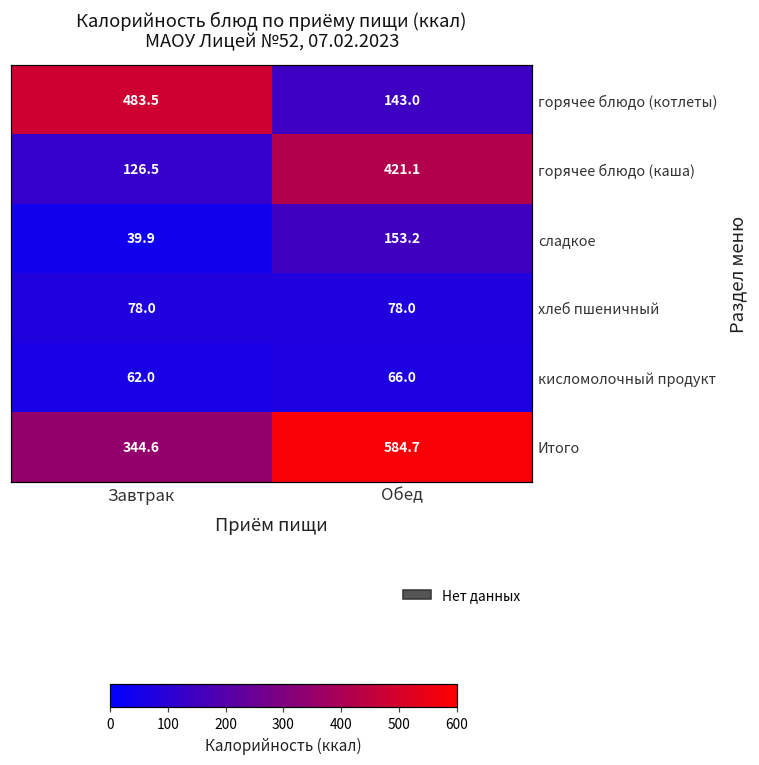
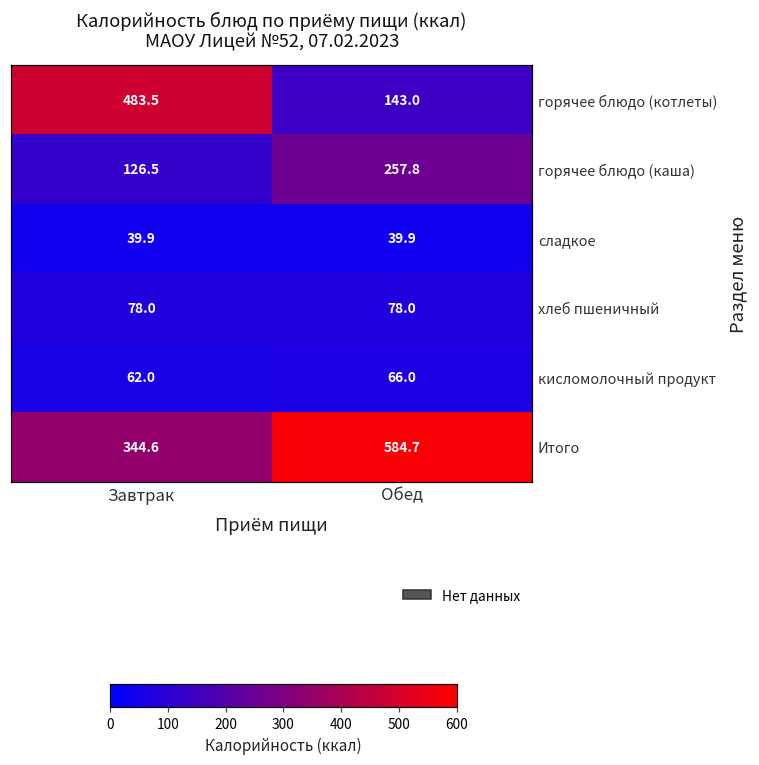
  {
    "горячее блюдо (котлеты)": {
      "Завтрак": 483.5,
      "Обед": 143.0
    },
    "горячее блюдо (каша)": {
      "Завтрак": 126.5,
-     "Обед": 421.1
+     "Обед": 257.8
    },
    "сладкое": {
      "Завтрак": 39.9,
-     "Обед": 153.2
+     "Обед": 39.9
    },
    "хлеб пшеничный": {
      "Завтрак": 78.0,
      "Обед": 78.0
    },
    "кисломолочный продукт": {
      "Завтрак": 62.0,
      "Обед": 66.0
    },
    "Итого": {
      "Завтрак": 344.6,
      "Обед": 584.7
    }
  }
